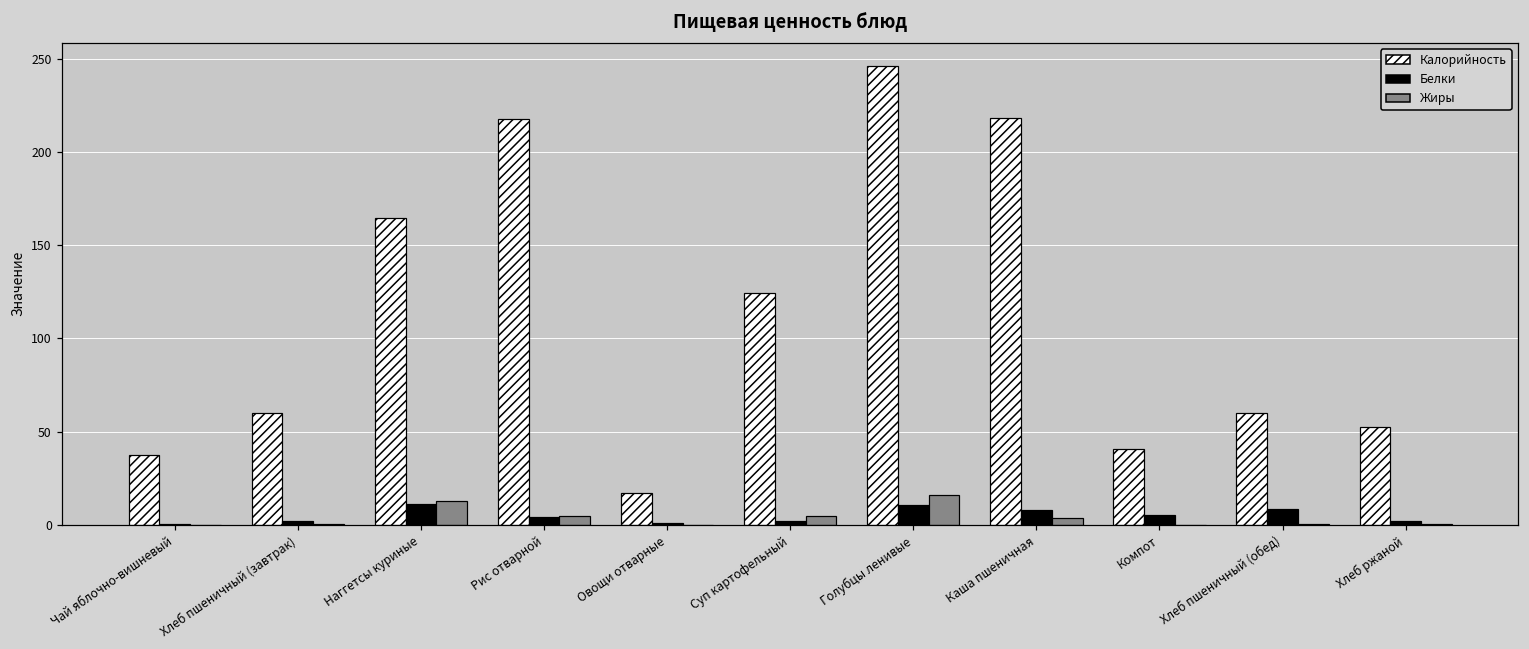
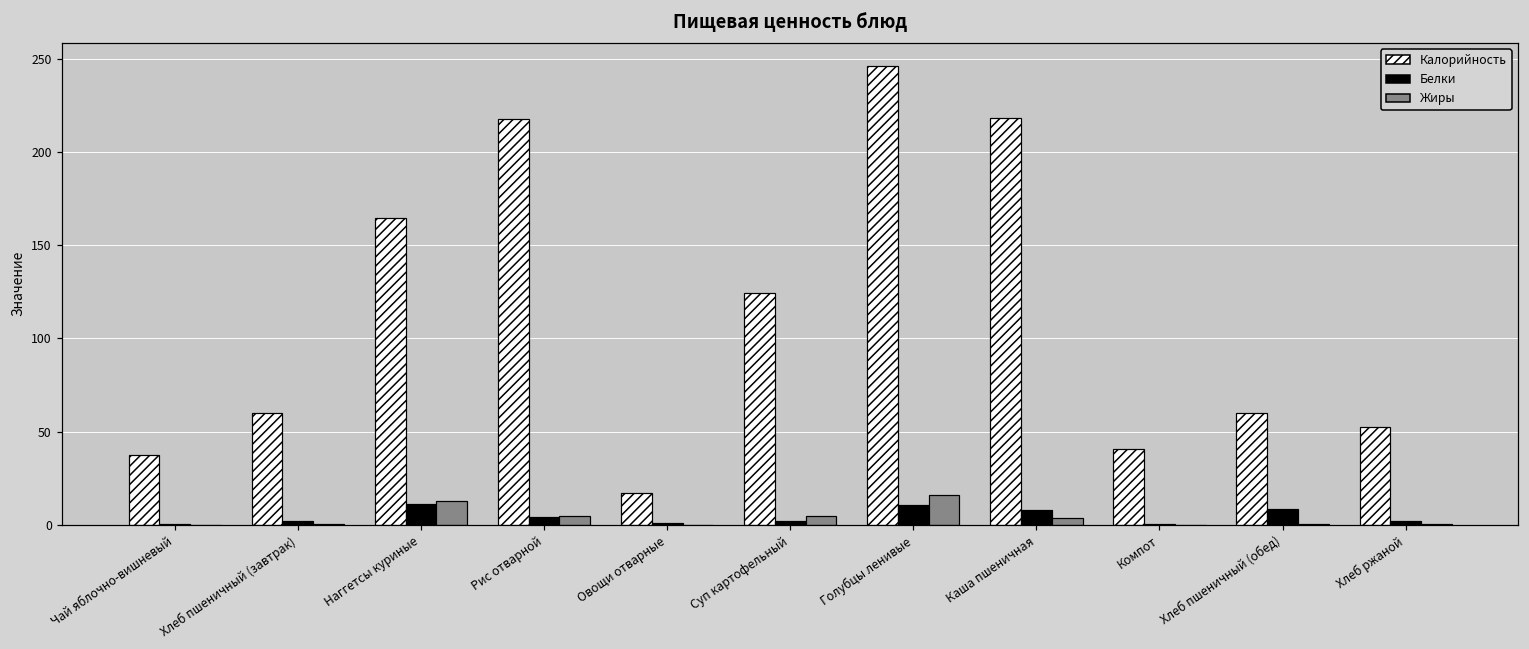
  {
    "Калорийность": {
      "Чай яблочно-вишневый": 37,
      "Хлеб пшеничный (завтрак)": 60,
      "Наггетсы куриные": 164,
      "Рис отварной": 218,
      "Овощи отварные": 17,
      "Суп картофельный": 125,
      "Голубцы ленивые": 246,
      "Каша пшеничная": 219,
      "Компот": 40,
      "Хлеб пшеничный (обед)": 60,
      "Хлеб ржаной": 52
    },
    "Белки": {
      "Хлеб пшеничный (завтрак)": 2,
      "Наггетсы куриные": 11,
      "Рис отварной": 4,
      "Суп картофельный": 2,
      "Голубцы ленивые": 11,
      "Каша пшеничная": 8,
-     "Компот": 5,
+     "Компот": 0,
      "Хлеб пшеничный (обед)": 8,
      "Хлеб ржаной": 2
    },
    "Жиры": {
      "Наггетсы куриные": 13,
      "Рис отварной": 5,
      "Суп картофельный": 4,
      "Голубцы ленивые": 16,
      "Каша пшеничная": 3,
      "Компот": 0
    }
  }
